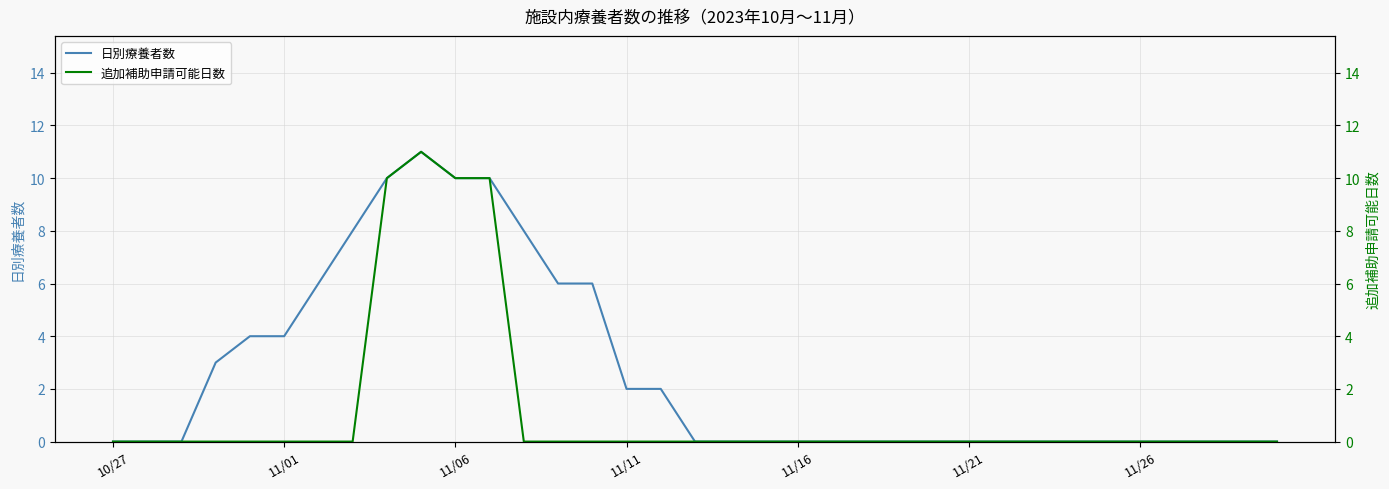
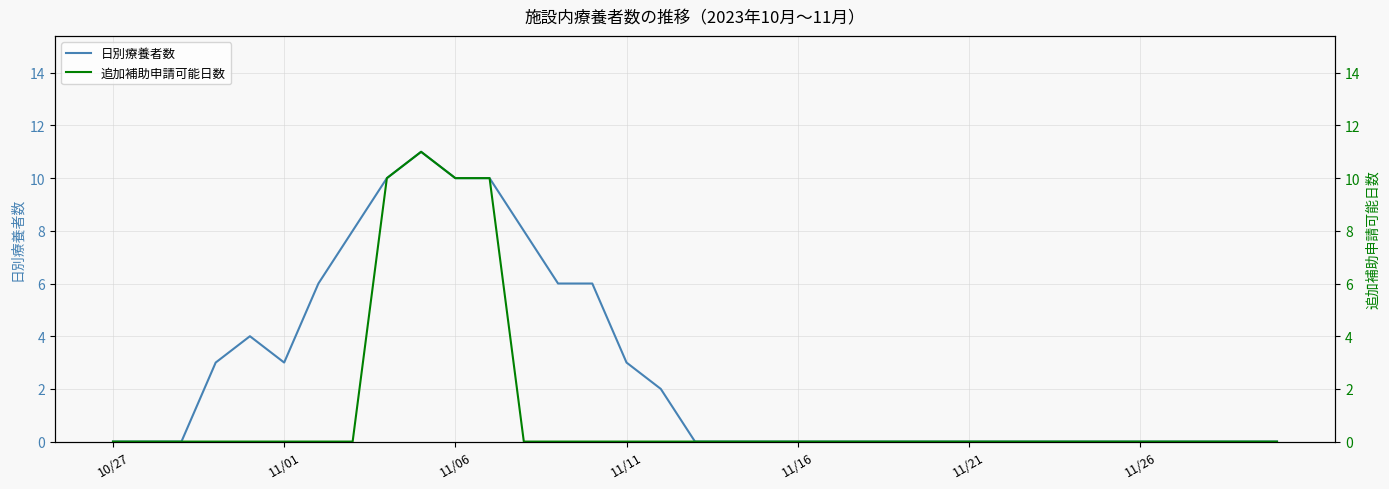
  {
    "日別療養者数": {
      "10/27": 0,
-     "11/01": 4,
+     "11/01": 3,
      "11/06": 10,
-     "11/11": 2,
+     "11/11": 3,
      "11/16": 0,
      "11/21": 0,
      "11/26": 0
    },
    "追加補助申請可能日数": {
      "10/27": 0.0,
      "11/01": 0.0,
      "11/06": 10.0,
      "11/11": 0.0,
      "11/16": 0.0,
      "11/21": 0.0,
      "11/26": 0.0
    }
  }
